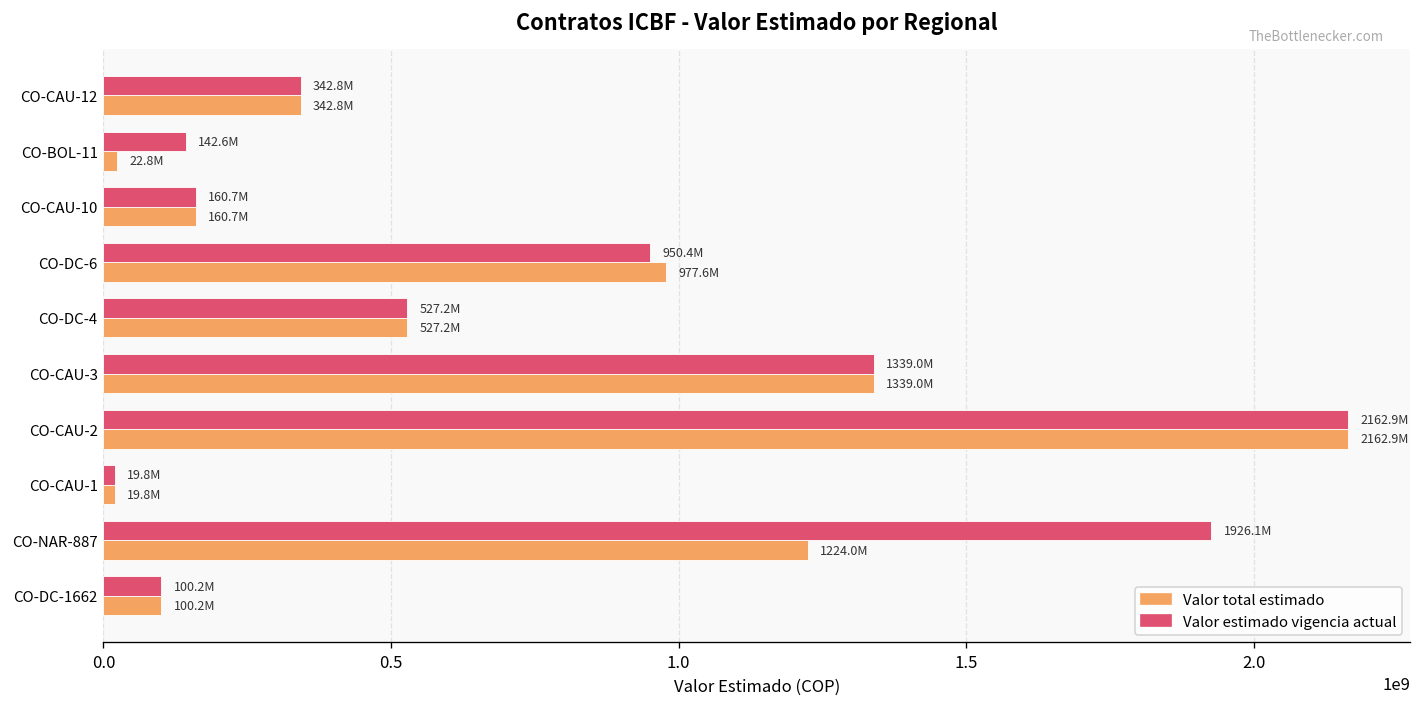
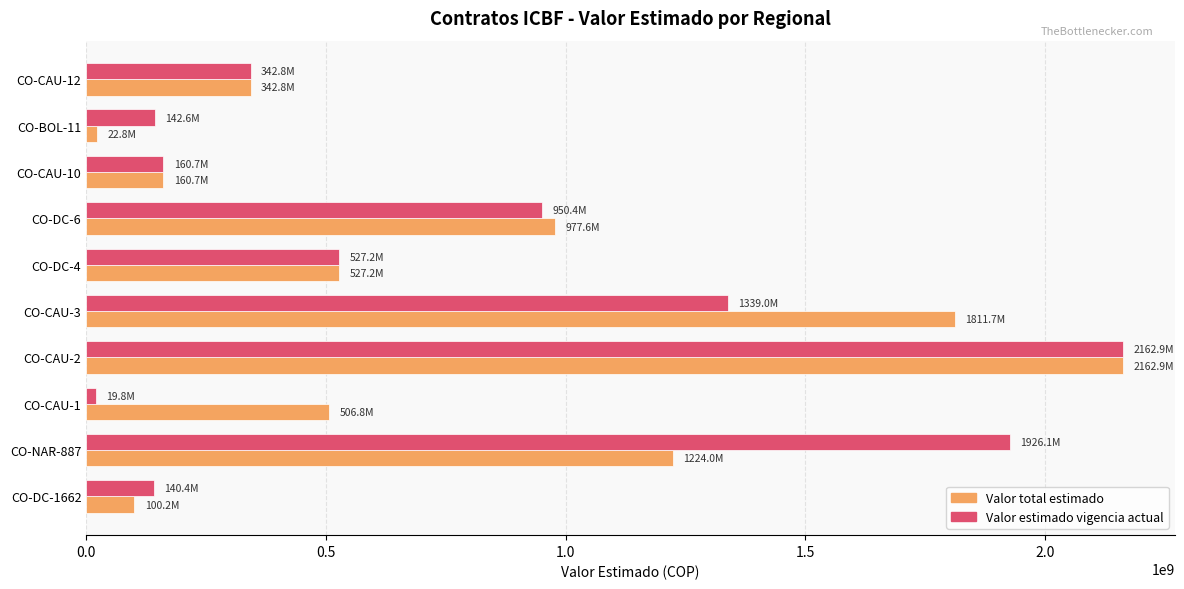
  {
    "Valor total estimado": {
      "CO-CAU-12": "342.8M",
      "CO-BOL-11": "22.8M",
      "CO-CAU-10": "160.7M",
      "CO-DC-6": "977.6M",
      "CO-DC-4": "527.2M",
-     "CO-CAU-3": "1339.0M",
+     "CO-CAU-3": "1811.7M",
      "CO-CAU-2": "2162.9M",
-     "CO-CAU-1": "19.8M",
+     "CO-CAU-1": "506.8M",
      "CO-NAR-887": "1224.0M",
      "CO-DC-1662": "100.2M"
    },
    "Valor estimado vigencia actual": {
      "CO-CAU-12": "342.8M",
      "CO-BOL-11": "142.6M",
      "CO-CAU-10": "160.7M",
      "CO-DC-6": "950.4M",
      "CO-DC-4": "527.2M",
      "CO-CAU-3": "1339.0M",
      "CO-CAU-2": "2162.9M",
      "CO-CAU-1": "19.8M",
      "CO-NAR-887": "1926.1M",
-     "CO-DC-1662": "100.2M"
+     "CO-DC-1662": "140.4M"
    }
  }
